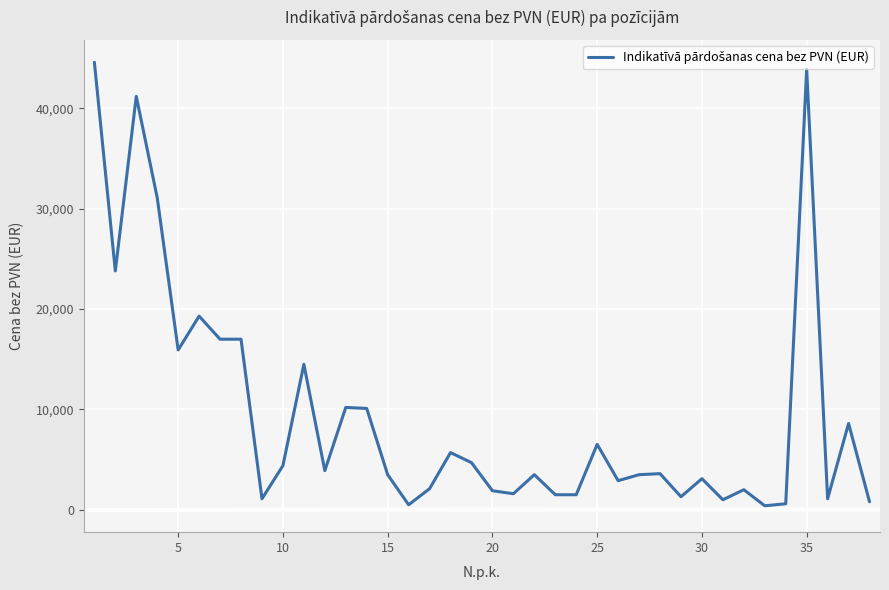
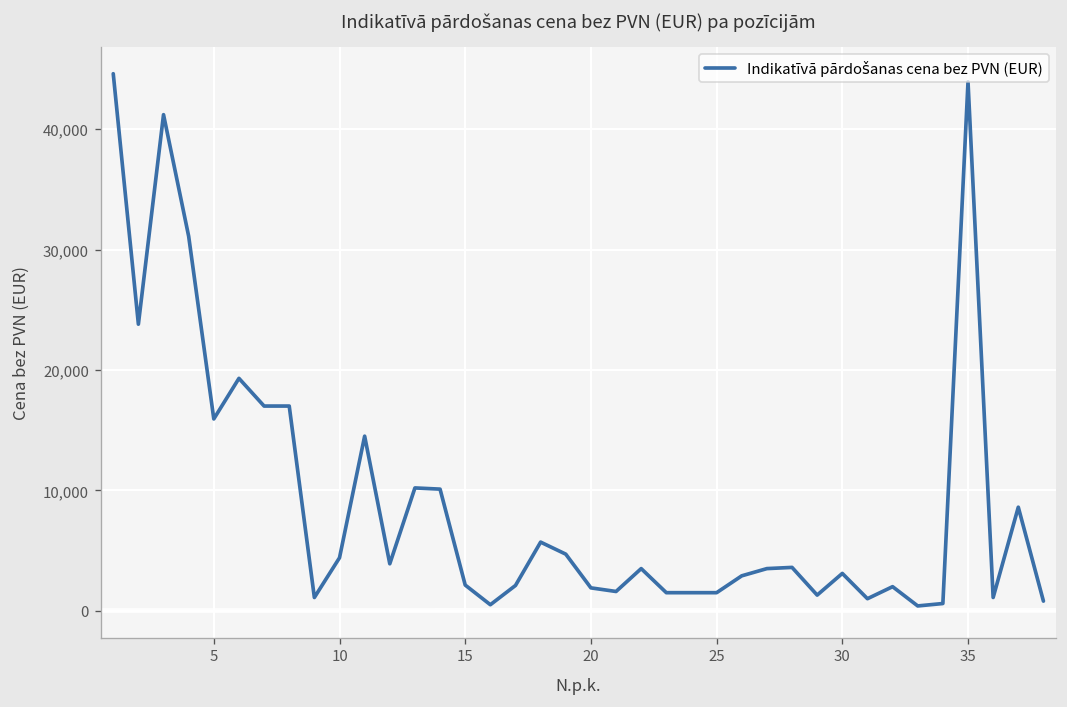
  {
    "5": "15,900",
    "10": "4,400",
-   "15": "3,500",
+   "15": "2,100",
    "20": "1,900",
-   "25": "6,500",
+   "25": "1,500",
    "30": "3,100"
  }
